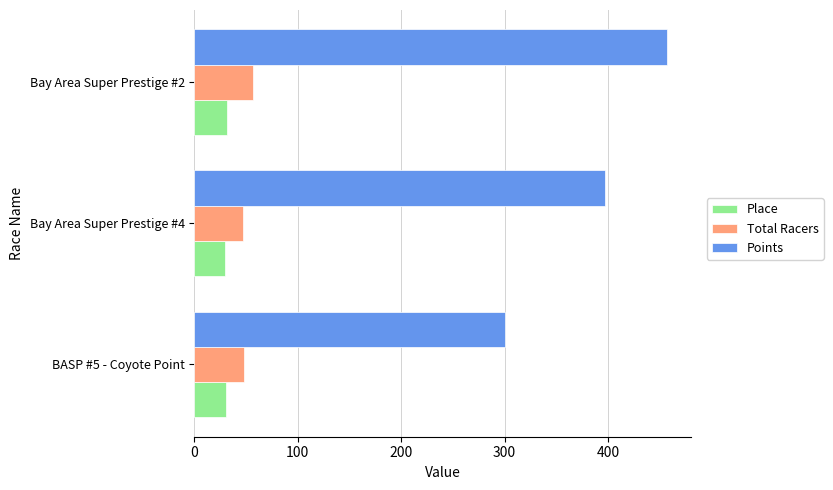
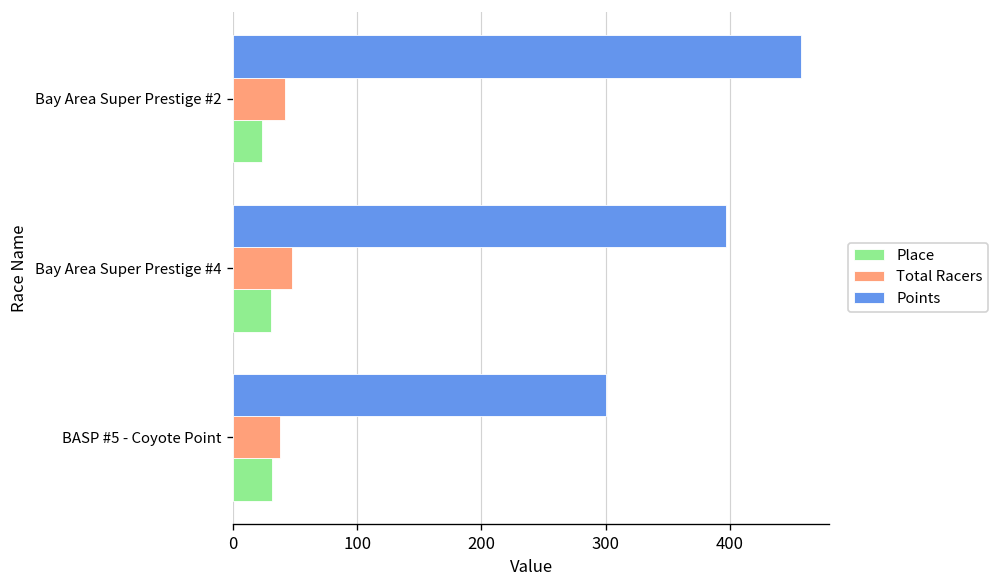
  {
    "Place": {
-     "Bay Area Super Prestige #2": 32,
+     "Bay Area Super Prestige #2": 23,
      "Bay Area Super Prestige #4": 30,
      "BASP #5 - Coyote Point": 31
    },
    "Total Racers": {
-     "Bay Area Super Prestige #2": 57,
+     "Bay Area Super Prestige #2": 42,
      "Bay Area Super Prestige #4": 47,
-     "BASP #5 - Coyote Point": 48
+     "BASP #5 - Coyote Point": 38
    },
    "Points": {
      "Bay Area Super Prestige #2": 457,
      "Bay Area Super Prestige #4": 397,
      "BASP #5 - Coyote Point": 300
    }
  }
